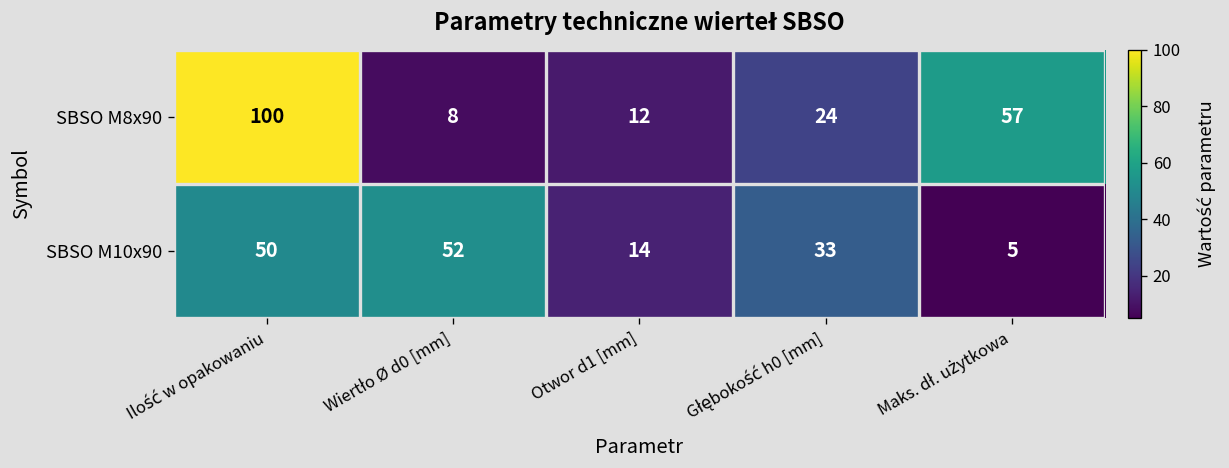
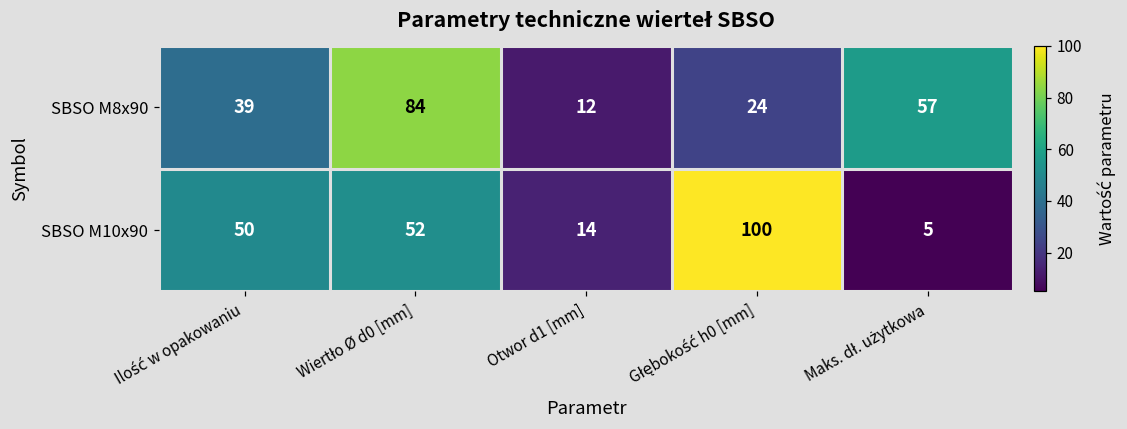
  {
    "SBSO M8x90": {
-     "Ilość w opakowaniu": 100,
-     "Wiertło Ø d0 [mm]": 8,
+     "Ilość w opakowaniu": 39,
+     "Wiertło Ø d0 [mm]": 84,
      "Otwor d1 [mm]": 12,
      "Głębokość h0 [mm]": 24,
      "Maks. dł. użytkowa": 57
    },
    "SBSO M10x90": {
      "Ilość w opakowaniu": 50,
      "Wiertło Ø d0 [mm]": 52,
      "Otwor d1 [mm]": 14,
-     "Głębokość h0 [mm]": 33,
+     "Głębokość h0 [mm]": 100,
      "Maks. dł. użytkowa": 5
    }
  }
